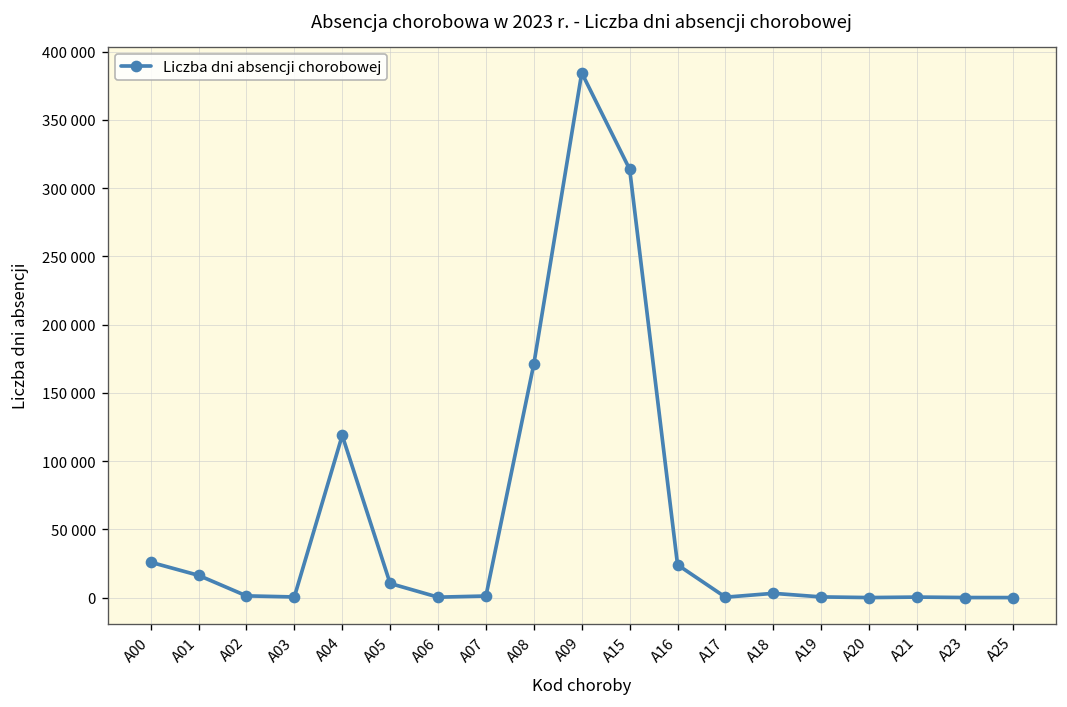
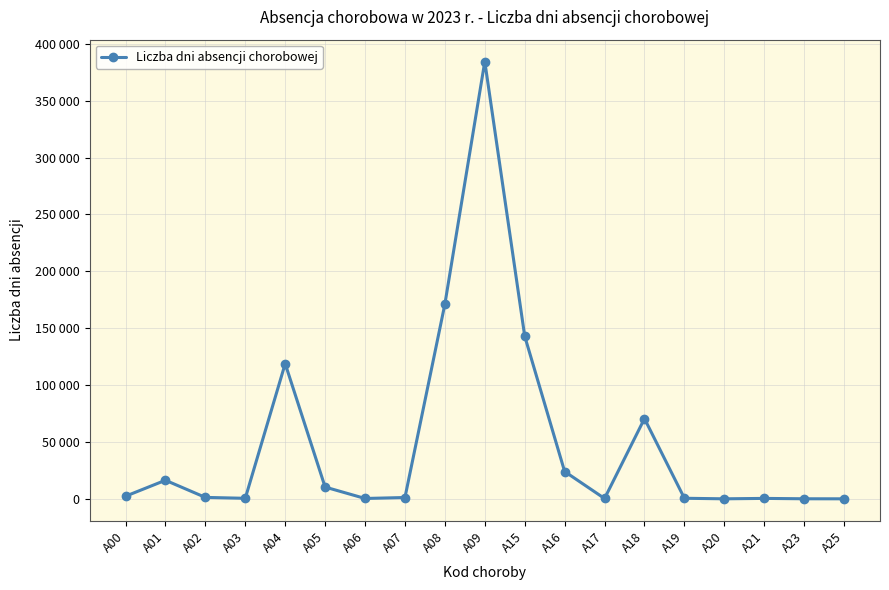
  {
-   "A00": 26000,
+   "A00": 2000,
    "A01": 16000,
    "A02": 1000,
    "A03": 0,
    "A04": 119000,
    "A05": 10000,
    "A06": 0,
    "A07": 1000,
    "A08": 171000,
    "A09": 384000,
-   "A15": 314000,
+   "A15": 143000,
    "A16": 24000,
    "A17": 0,
-   "A18": 3000,
+   "A18": 71000,
    "A19": 0,
    "A20": 0,
    "A21": 0,
    "A23": 0,
    "A25": 0
  }
